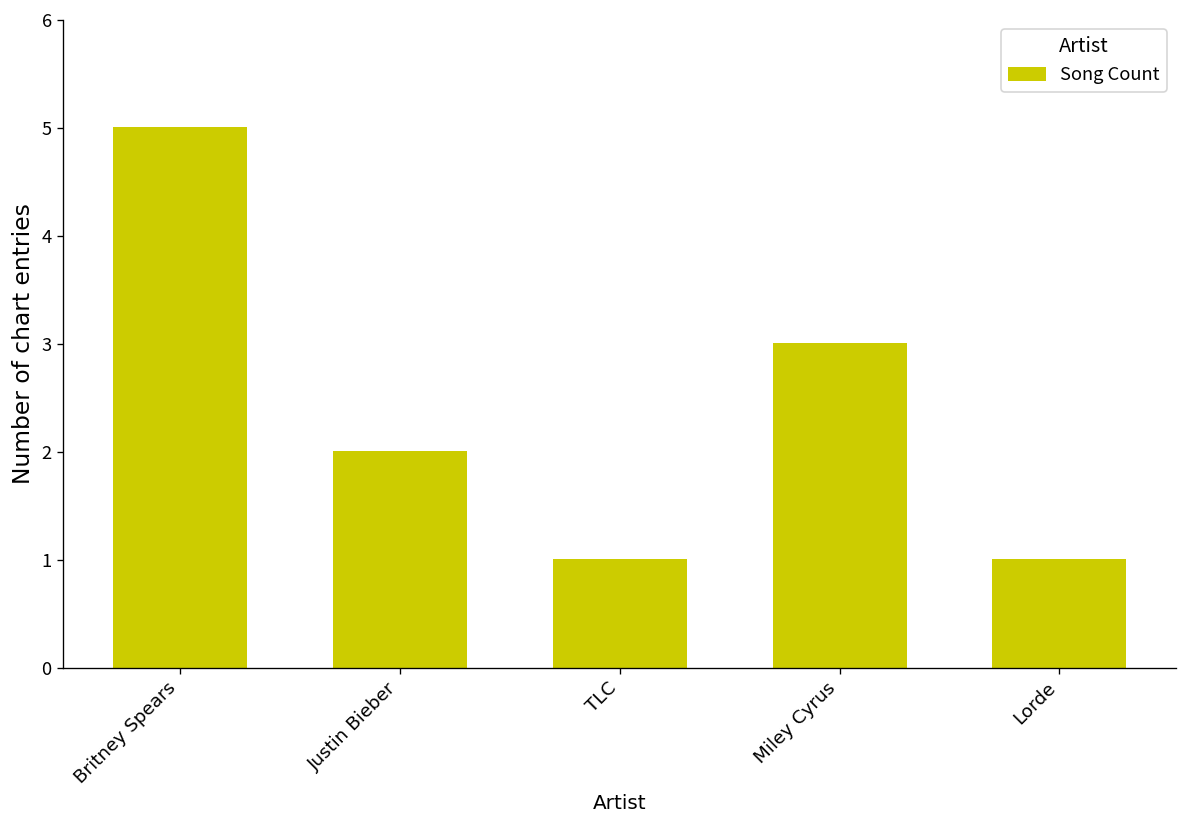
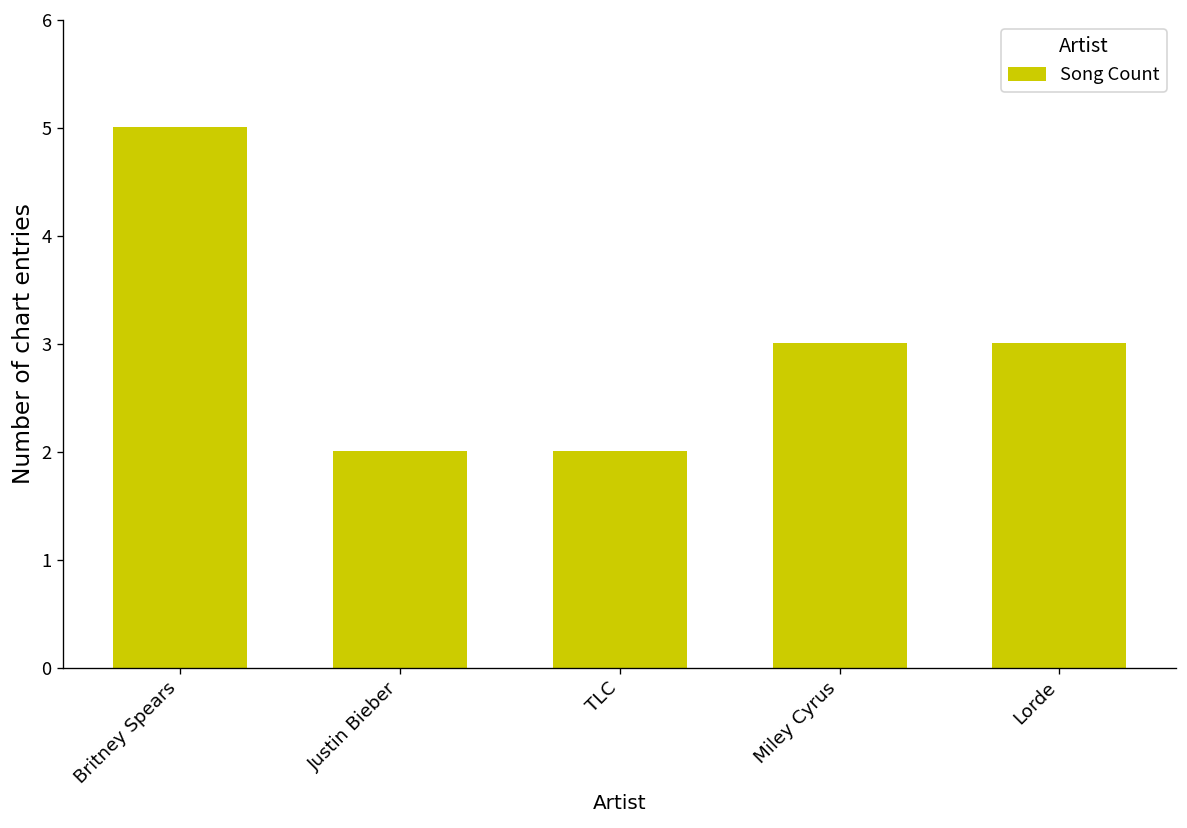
  {
    "Britney Spears": 5,
    "Justin Bieber": 2,
-   "TLC": 1,
+   "TLC": 2,
    "Miley Cyrus": 3,
-   "Lorde": 1
+   "Lorde": 3
  }
